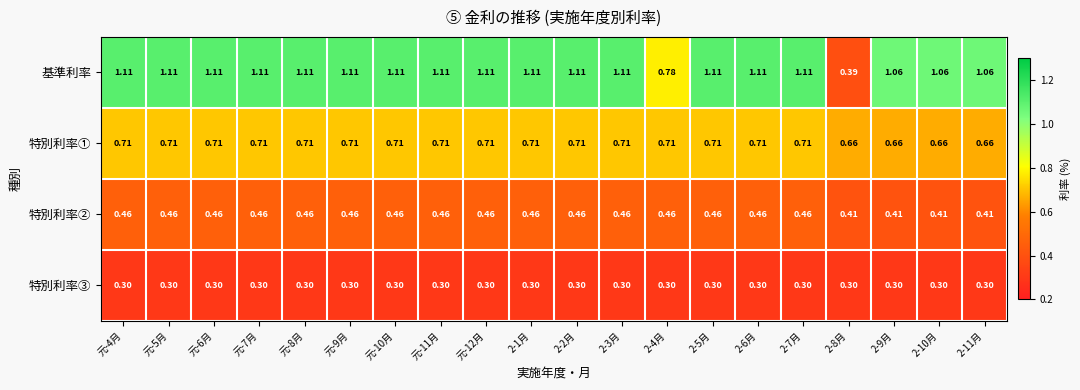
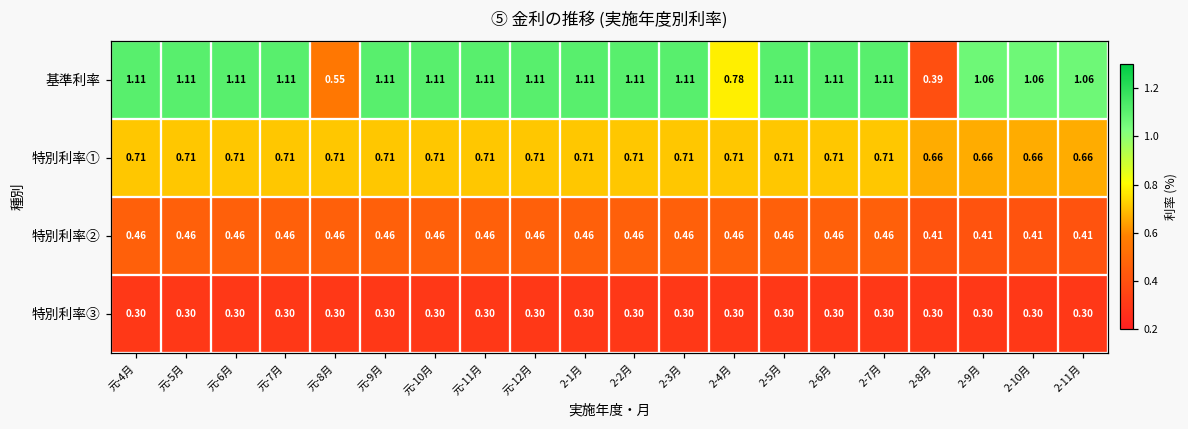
  {
    "基準利率": {
      "元-4月": 1.11,
      "元-5月": 1.11,
      "元-6月": 1.11,
      "元-7月": 1.11,
-     "元-8月": 1.11,
+     "元-8月": 0.55,
      "元-9月": 1.11,
      "元-10月": 1.11,
      "元-11月": 1.11,
      "元-12月": 1.11,
      "2-1月": 1.11,
      "2-2月": 1.11,
      "2-3月": 1.11,
      "2-4月": 0.78,
      "2-5月": 1.11,
      "2-6月": 1.11,
      "2-7月": 1.11,
      "2-8月": 0.39,
      "2-9月": 1.06,
      "2-10月": 1.06,
      "2-11月": 1.06
    },
    "特別利率①": {
      "元-4月": 0.71,
      "元-5月": 0.71,
      "元-6月": 0.71,
      "元-7月": 0.71,
      "元-8月": 0.71,
      "元-9月": 0.71,
      "元-10月": 0.71,
      "元-11月": 0.71,
      "元-12月": 0.71,
      "2-1月": 0.71,
      "2-2月": 0.71,
      "2-3月": 0.71,
      "2-4月": 0.71,
      "2-5月": 0.71,
      "2-6月": 0.71,
      "2-7月": 0.71,
      "2-8月": 0.66,
      "2-9月": 0.66,
      "2-10月": 0.66,
      "2-11月": 0.66
    },
    "特別利率②": {
      "元-4月": 0.46,
      "元-5月": 0.46,
      "元-6月": 0.46,
      "元-7月": 0.46,
      "元-8月": 0.46,
      "元-9月": 0.46,
      "元-10月": 0.46,
      "元-11月": 0.46,
      "元-12月": 0.46,
      "2-1月": 0.46,
      "2-2月": 0.46,
      "2-3月": 0.46,
      "2-4月": 0.46,
      "2-5月": 0.46,
      "2-6月": 0.46,
      "2-7月": 0.46,
      "2-8月": 0.41,
      "2-9月": 0.41,
      "2-10月": 0.41,
      "2-11月": 0.41
    },
    "特別利率③": {
      "元-4月": 0.30,
      "元-5月": 0.30,
      "元-6月": 0.30,
      "元-7月": 0.30,
      "元-8月": 0.30,
      "元-9月": 0.30,
      "元-10月": 0.30,
      "元-11月": 0.30,
      "元-12月": 0.30,
      "2-1月": 0.30,
      "2-2月": 0.30,
      "2-3月": 0.30,
      "2-4月": 0.30,
      "2-5月": 0.30,
      "2-6月": 0.30,
      "2-7月": 0.30,
      "2-8月": 0.30,
      "2-9月": 0.30,
      "2-10月": 0.30,
      "2-11月": 0.30
    }
  }
